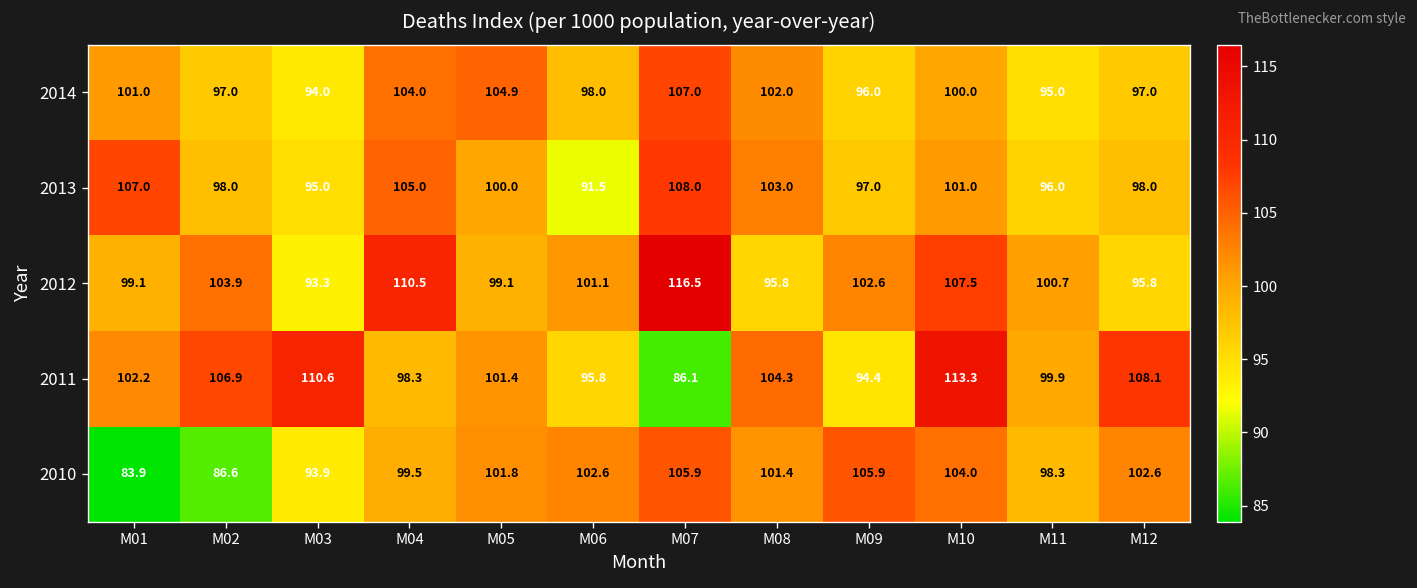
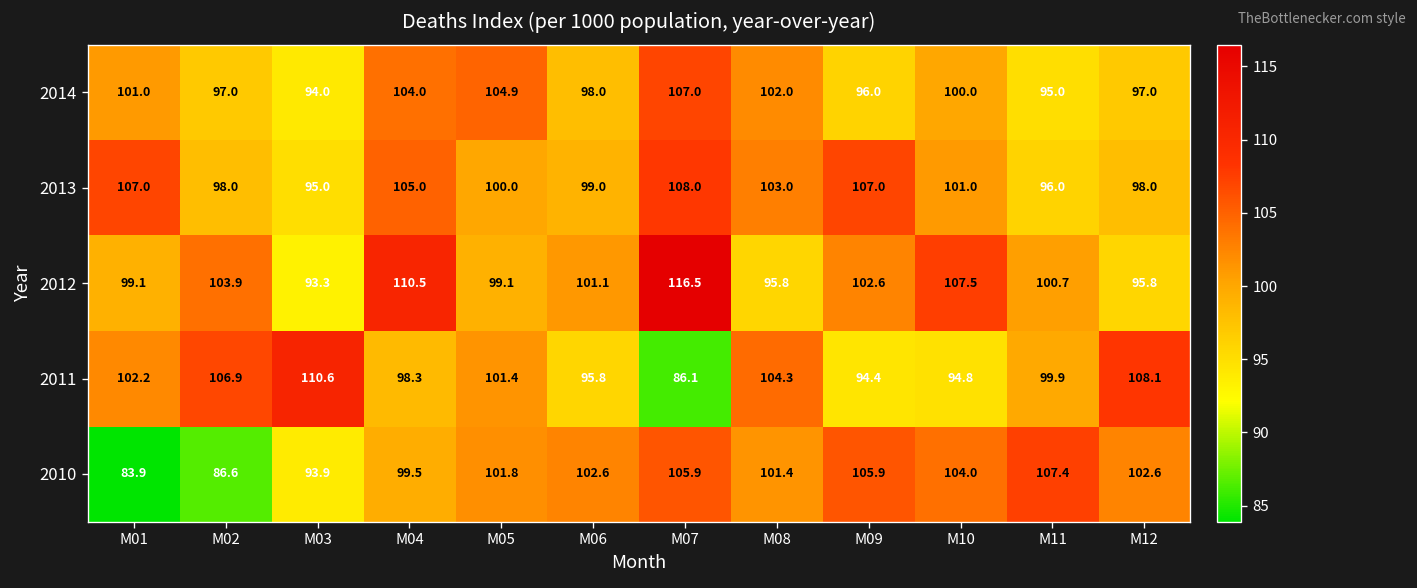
  {
    "2014": {
      "M01": 101.0,
      "M02": 97.0,
      "M03": 94.0,
      "M04": 104.0,
      "M05": 104.9,
      "M06": 98.0,
      "M07": 107.0,
      "M08": 102.0,
      "M09": 96.0,
      "M10": 100.0,
      "M11": 95.0,
      "M12": 97.0
    },
    "2013": {
      "M01": 107.0,
      "M02": 98.0,
      "M03": 95.0,
      "M04": 105.0,
      "M05": 100.0,
-     "M06": 91.5,
+     "M06": 99.0,
      "M07": 108.0,
      "M08": 103.0,
-     "M09": 97.0,
+     "M09": 107.0,
      "M10": 101.0,
      "M11": 96.0,
      "M12": 98.0
    },
    "2012": {
      "M01": 99.1,
      "M02": 103.9,
      "M03": 93.3,
      "M04": 110.5,
      "M05": 99.1,
      "M06": 101.1,
      "M07": 116.5,
      "M08": 95.8,
      "M09": 102.6,
      "M10": 107.5,
      "M11": 100.7,
      "M12": 95.8
    },
    "2011": {
      "M01": 102.2,
      "M02": 106.9,
      "M03": 110.6,
      "M04": 98.3,
      "M05": 101.4,
      "M06": 95.8,
      "M07": 86.1,
      "M08": 104.3,
      "M09": 94.4,
-     "M10": 113.3,
+     "M10": 94.8,
      "M11": 99.9,
      "M12": 108.1
    },
    "2010": {
      "M01": 83.9,
      "M02": 86.6,
      "M03": 93.9,
      "M04": 99.5,
      "M05": 101.8,
      "M06": 102.6,
      "M07": 105.9,
      "M08": 101.4,
      "M09": 105.9,
      "M10": 104.0,
-     "M11": 98.3,
+     "M11": 107.4,
      "M12": 102.6
    }
  }
